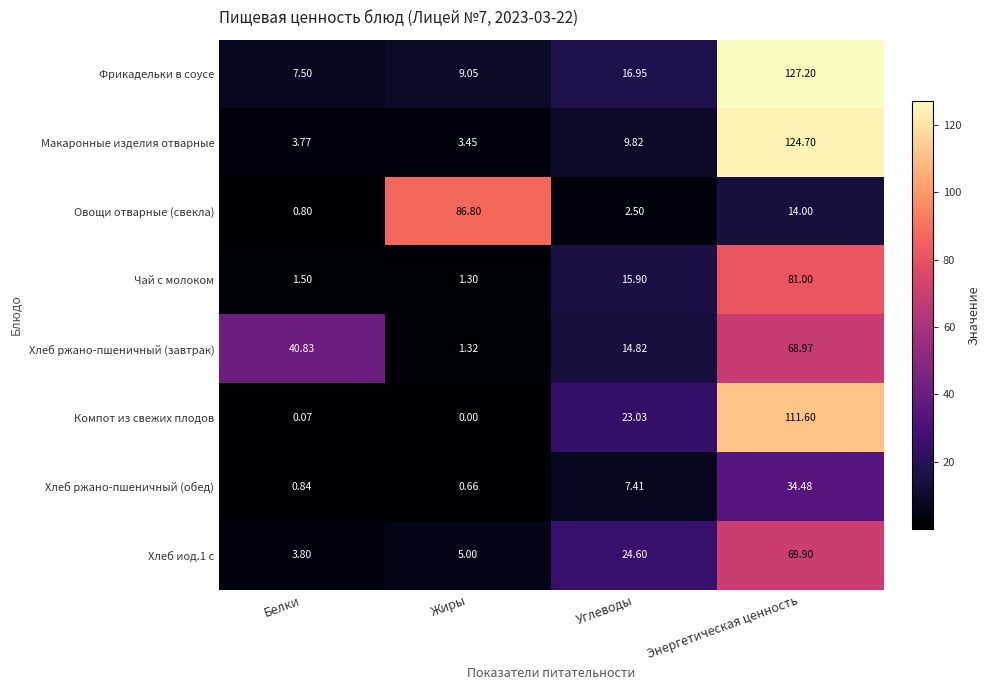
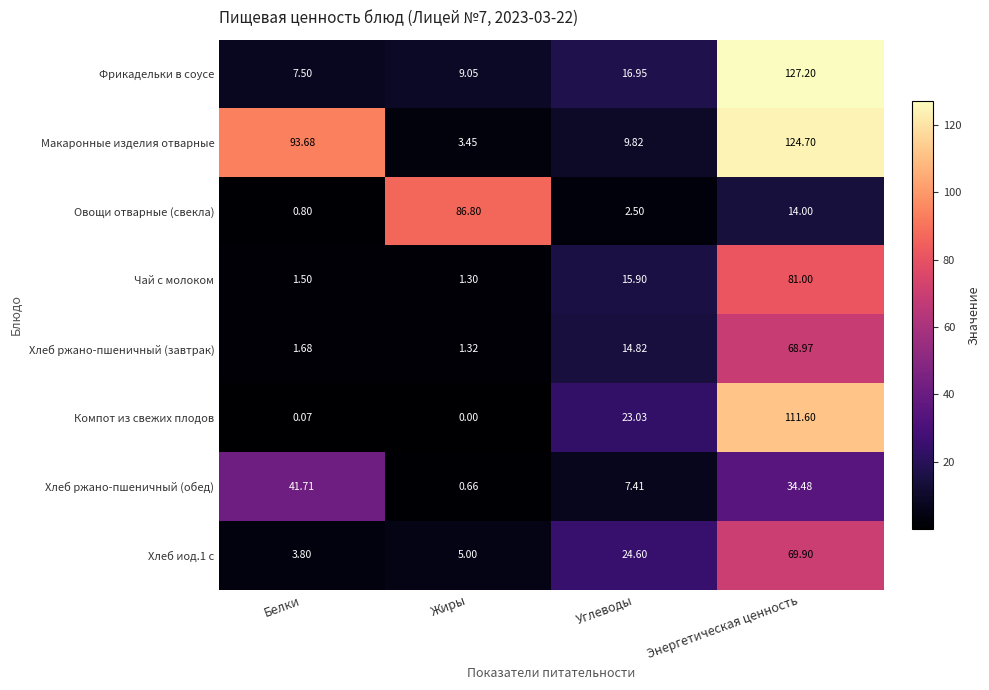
  {
    "Фрикадельки в соусе": {
      "Белки": 7.50,
      "Жиры": 9.05,
      "Углеводы": 16.95,
      "Энергетическая ценность": 127.20
    },
    "Макаронные изделия отварные": {
-     "Белки": 3.77,
+     "Белки": 93.68,
      "Жиры": 3.45,
      "Углеводы": 9.82,
      "Энергетическая ценность": 124.70
    },
    "Овощи отварные (свекла)": {
      "Белки": 0.80,
      "Жиры": 86.80,
      "Углеводы": 2.50,
      "Энергетическая ценность": 14.00
    },
    "Чай с молоком": {
      "Белки": 1.50,
      "Жиры": 1.30,
      "Углеводы": 15.90,
      "Энергетическая ценность": 81.00
    },
    "Хлеб ржано-пшеничный (завтрак)": {
-     "Белки": 40.83,
+     "Белки": 1.68,
      "Жиры": 1.32,
      "Углеводы": 14.82,
      "Энергетическая ценность": 68.97
    },
    "Компот из свежих плодов": {
      "Белки": 0.07,
      "Жиры": 0.00,
      "Углеводы": 23.03,
      "Энергетическая ценность": 111.60
    },
    "Хлеб ржано-пшеничный (обед)": {
-     "Белки": 0.84,
+     "Белки": 41.71,
      "Жиры": 0.66,
      "Углеводы": 7.41,
      "Энергетическая ценность": 34.48
    },
    "Хлеб иод.1 с": {
      "Белки": 3.80,
      "Жиры": 5.00,
      "Углеводы": 24.60,
      "Энергетическая ценность": 69.90
    }
  }
